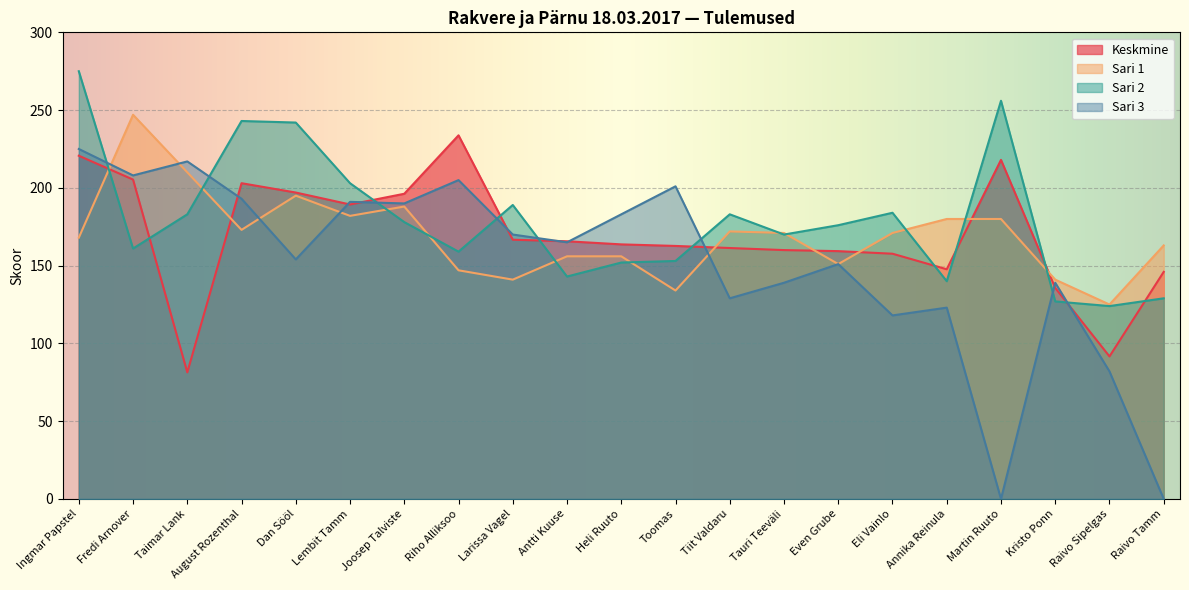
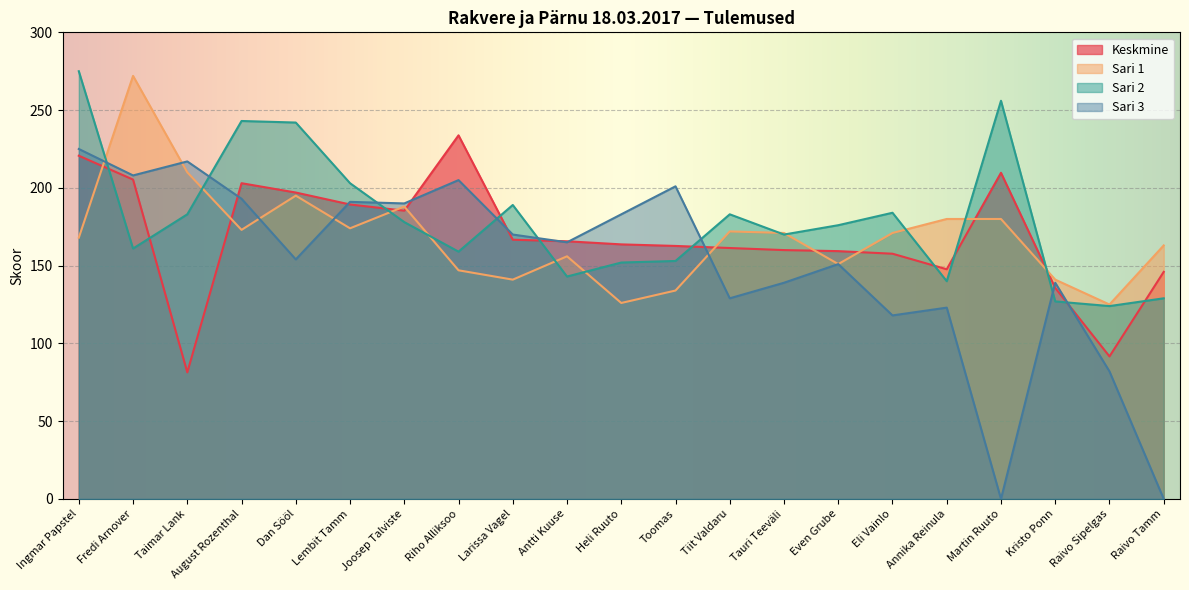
  {
    "Keskmine": {
      "Ingmar Papstel": 221,
      "Fredi Arnover": 205,
      "Taimar Lank": 81,
      "August Rozenthal": 203,
      "Dan Sööl": 197,
      "Lembit Tamm": 189,
-     "Joosep Talviste": 196,
+     "Joosep Talviste": 185,
      "Riho Alliksoo": 234,
      "Larissa Vagel": 167,
      "Heli Ruuto": 164,
      "Toomas": 163,
      "Tiit Valdaru": 161,
      "Tauri Teeväli": 160,
      "Even Grube": 159,
      "Eli Vainlo": 158,
      "Annika Reinula": 148,
-     "Martin Ruuto": 218,
+     "Martin Ruuto": 210,
      "Kristo Ponn": 136,
      "Raivo Sipelgas": 92,
      "Raivo Tamm": 146
    },
    "Sari 1": {
      "Ingmar Papstel": 168,
-     "Fredi Arnover": 247,
+     "Fredi Arnover": 272,
      "Taimar Lank": 210,
      "August Rozenthal": 173,
      "Dan Sööl": 195,
-     "Lembit Tamm": 182,
+     "Lembit Tamm": 174,
      "Joosep Talviste": 188,
      "Riho Alliksoo": 147,
      "Larissa Vagel": 141,
      "Antti Kuuse": 156,
-     "Heli Ruuto": 156,
+     "Heli Ruuto": 126,
      "Toomas": 134,
      "Tiit Valdaru": 172,
      "Eli Vainlo": 171,
      "Annika Reinula": 180,
      "Martin Ruuto": 180,
      "Kristo Ponn": 141,
      "Raivo Tamm": 163
    }
  }
